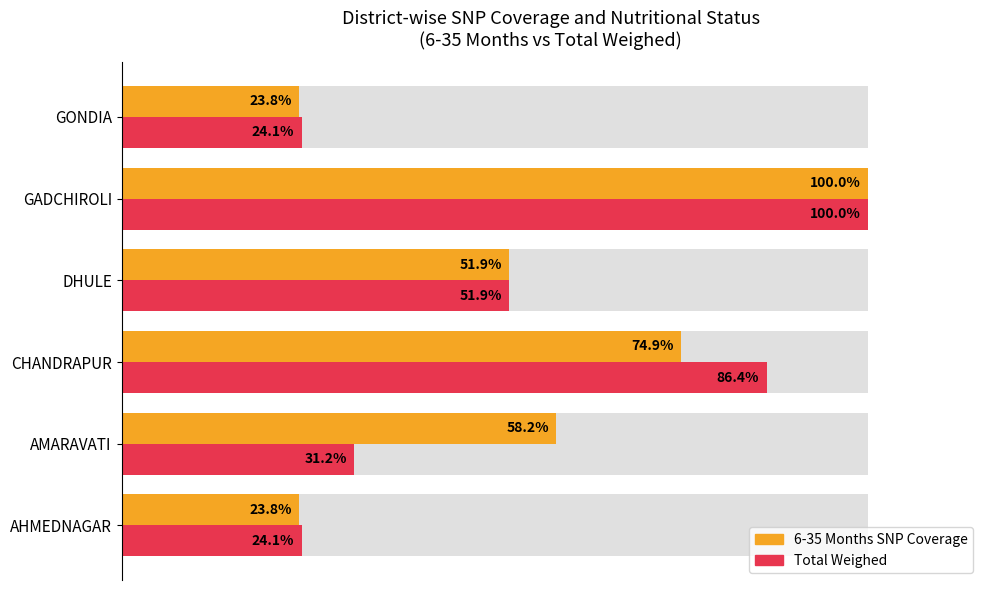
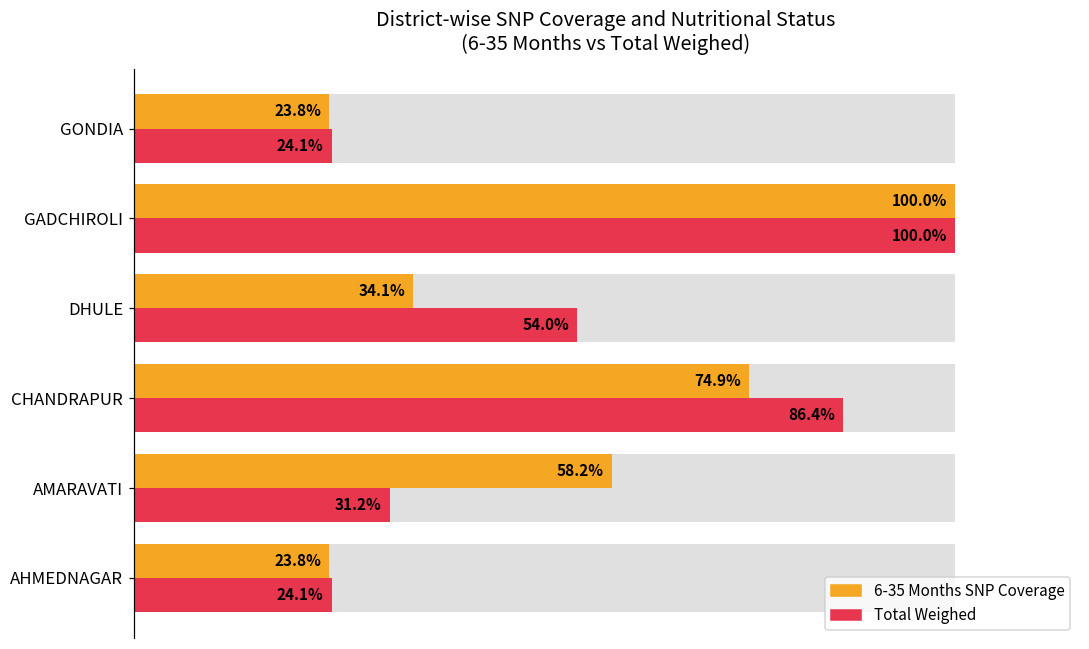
  {
    "6-35 Months SNP Coverage": {
      "GADCHIROLI": "100.0%",
-     "DHULE": "51.9%"
+     "DHULE": "34.1%"
    },
    "Total Weighed": {
      "GADCHIROLI": "100.0%",
-     "DHULE": "51.9%"
+     "DHULE": "54.0%"
    }
  }
